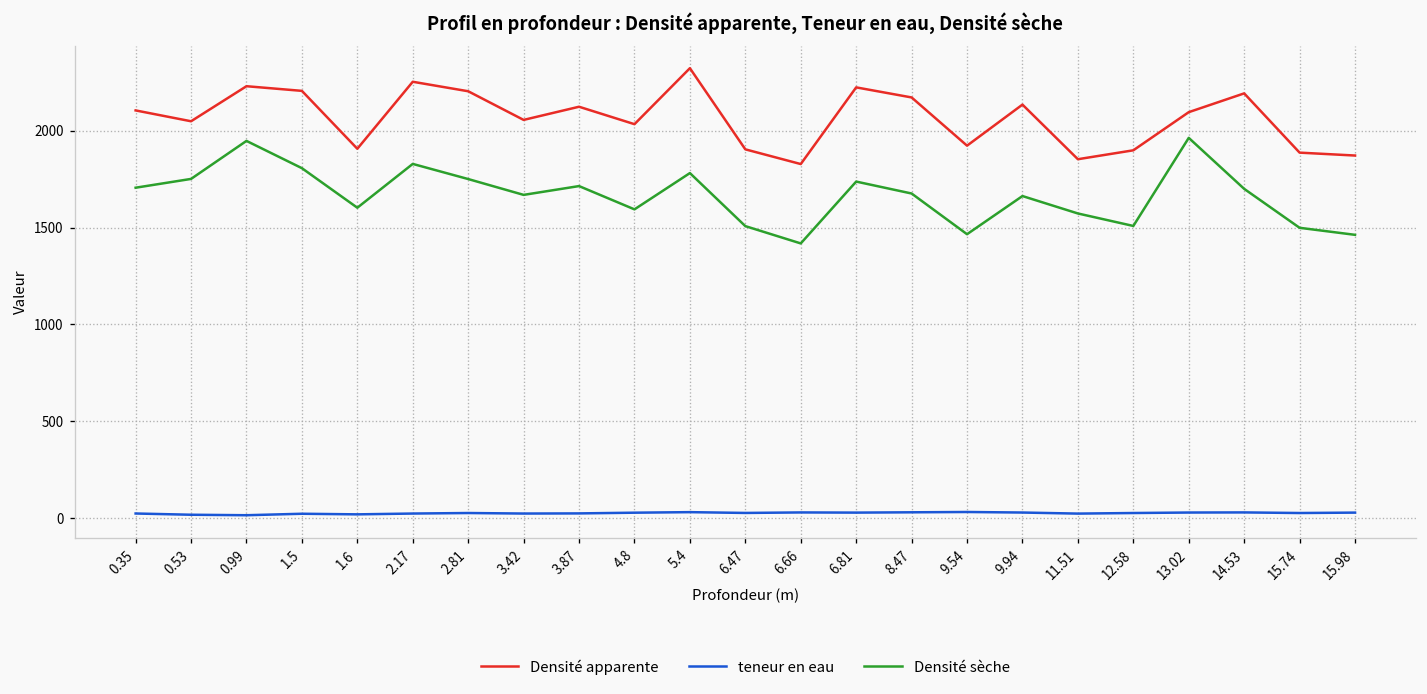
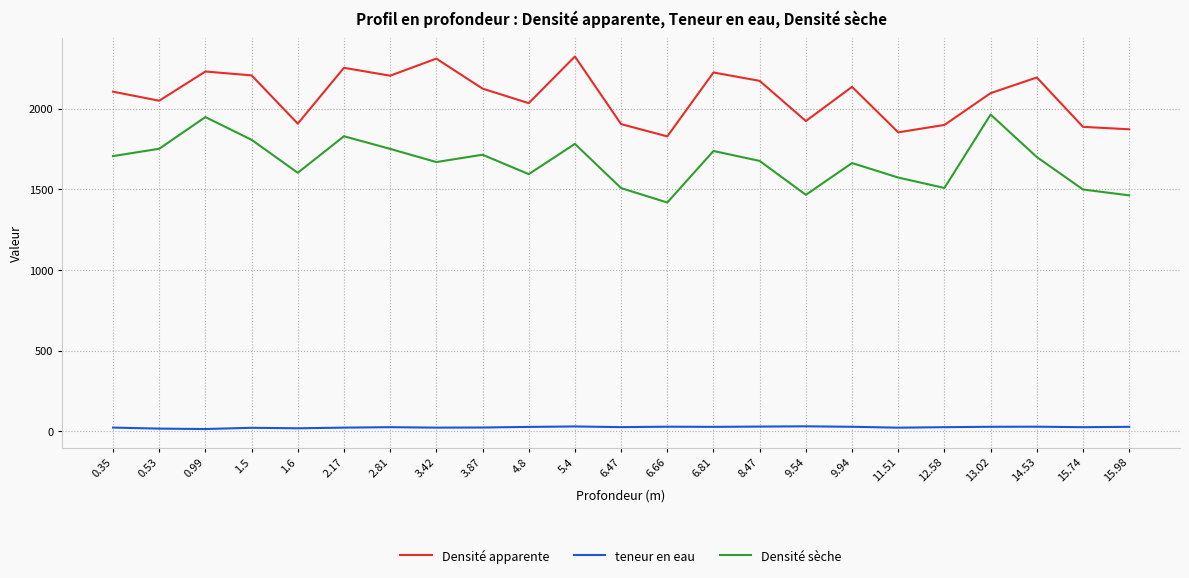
  {
    "Densité apparente": {
      "0.35": 2110,
      "0.53": 2050,
      "0.99": 2230,
      "1.5": 2210,
      "1.6": 1910,
      "2.17": 2250,
      "2.81": 2200,
-     "3.42": 2060,
+     "3.42": 2310,
      "3.87": 2120,
      "4.8": 2030,
      "5.4": 2320,
      "6.47": 1900,
      "6.66": 1830,
      "6.81": 2220,
      "8.47": 2170,
      "9.54": 1920,
      "9.94": 2140,
      "11.51": 1850,
      "12.58": 1900,
      "13.02": 2100,
      "14.53": 2190,
      "15.74": 1890,
      "15.98": 1870
    },
    "teneur en eau": {
      "0.35": 20,
      "0.53": 20,
      "0.99": 10,
      "1.5": 20,
      "1.6": 20,
      "2.17": 20,
      "2.81": 30,
      "3.42": 20,
      "3.87": 20,
      "4.8": 30,
      "5.4": 30,
      "6.47": 30,
      "6.66": 30,
      "6.81": 30,
      "8.47": 30,
      "9.54": 30,
      "9.94": 30,
      "11.51": 20,
      "12.58": 30,
      "13.02": 30,
      "14.53": 30,
      "15.74": 30,
      "15.98": 30
    },
    "Densité sèche": {
      "0.35": 1710,
      "0.53": 1750,
      "0.99": 1950,
      "1.5": 1810,
      "1.6": 1600,
      "2.17": 1830,
      "2.81": 1750,
      "3.42": 1670,
      "3.87": 1710,
      "4.8": 1590,
      "5.4": 1780,
      "6.47": 1510,
      "6.66": 1420,
      "6.81": 1740,
      "8.47": 1680,
      "9.54": 1470,
      "9.94": 1660,
      "11.51": 1570,
      "12.58": 1510,
      "13.02": 1960,
      "14.53": 1700,
      "15.74": 1500,
      "15.98": 1460
    }
  }
